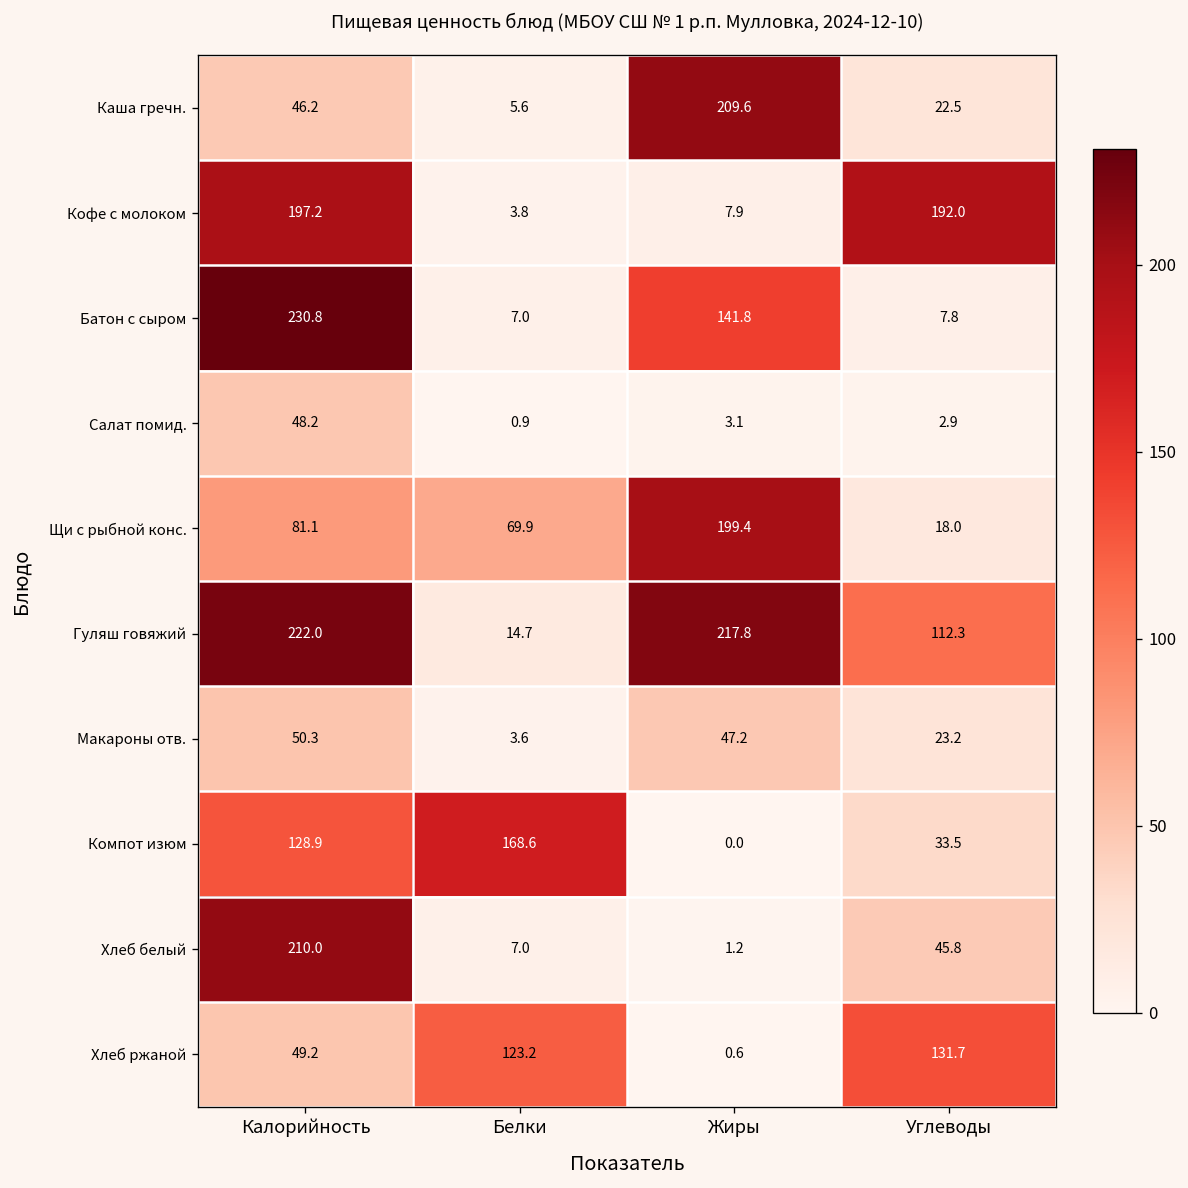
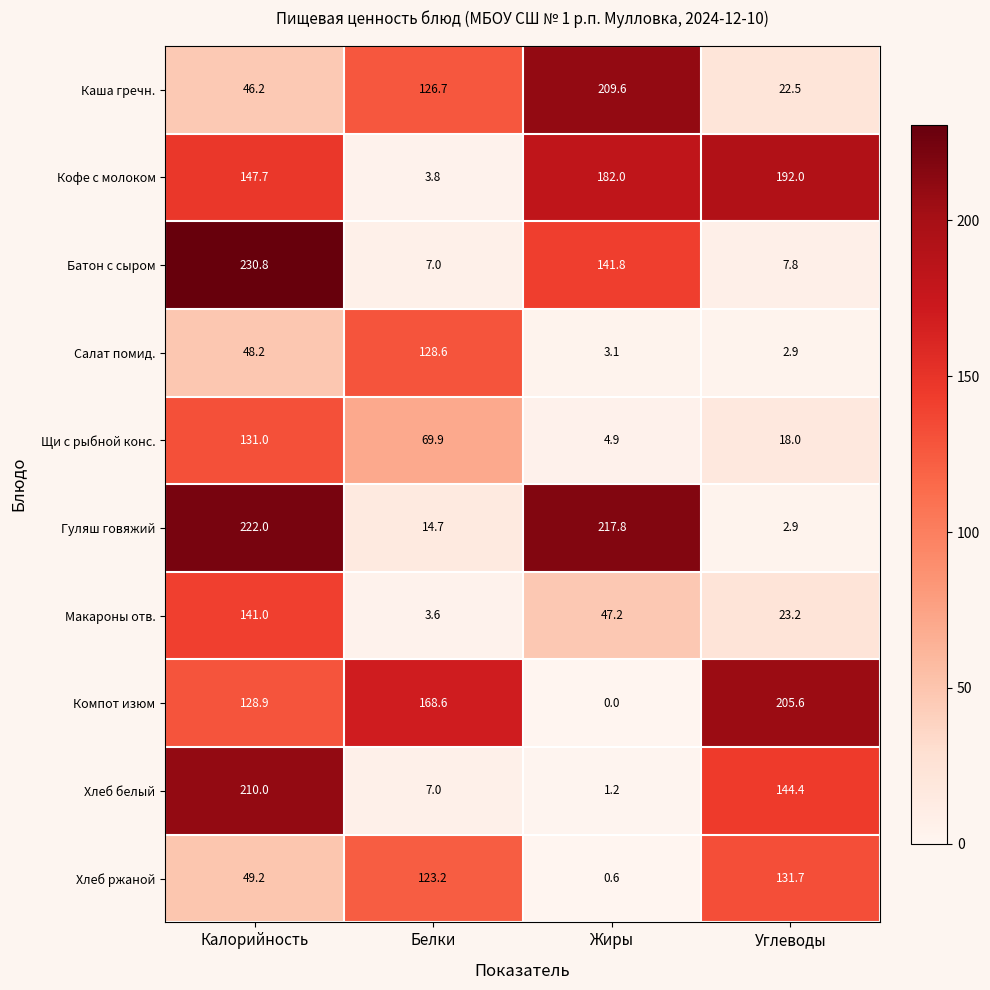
  {
    "Каша гречн.": {
      "Калорийность": 46.2,
-     "Белки": 5.6,
+     "Белки": 126.7,
      "Жиры": 209.6,
      "Углеводы": 22.5
    },
    "Кофе с молоком": {
-     "Калорийность": 197.2,
+     "Калорийность": 147.7,
      "Белки": 3.8,
-     "Жиры": 7.9,
+     "Жиры": 182.0,
      "Углеводы": 192.0
    },
    "Батон с сыром": {
      "Калорийность": 230.8,
      "Белки": 7.0,
      "Жиры": 141.8,
      "Углеводы": 7.8
    },
    "Салат помид.": {
      "Калорийность": 48.2,
-     "Белки": 0.9,
+     "Белки": 128.6,
      "Жиры": 3.1,
      "Углеводы": 2.9
    },
    "Щи с рыбной конс.": {
-     "Калорийность": 81.1,
+     "Калорийность": 131.0,
      "Белки": 69.9,
-     "Жиры": 199.4,
+     "Жиры": 4.9,
      "Углеводы": 18.0
    },
    "Гуляш говяжий": {
      "Калорийность": 222.0,
      "Белки": 14.7,
      "Жиры": 217.8,
-     "Углеводы": 112.3
+     "Углеводы": 2.9
    },
    "Макароны отв.": {
-     "Калорийность": 50.3,
+     "Калорийность": 141.0,
      "Белки": 3.6,
      "Жиры": 47.2,
      "Углеводы": 23.2
    },
    "Компот изюм": {
      "Калорийность": 128.9,
      "Белки": 168.6,
      "Жиры": 0.0,
-     "Углеводы": 33.5
+     "Углеводы": 205.6
    },
    "Хлеб белый": {
      "Калорийность": 210.0,
      "Белки": 7.0,
      "Жиры": 1.2,
-     "Углеводы": 45.8
+     "Углеводы": 144.4
    },
    "Хлеб ржаной": {
      "Калорийность": 49.2,
      "Белки": 123.2,
      "Жиры": 0.6,
      "Углеводы": 131.7
    }
  }
